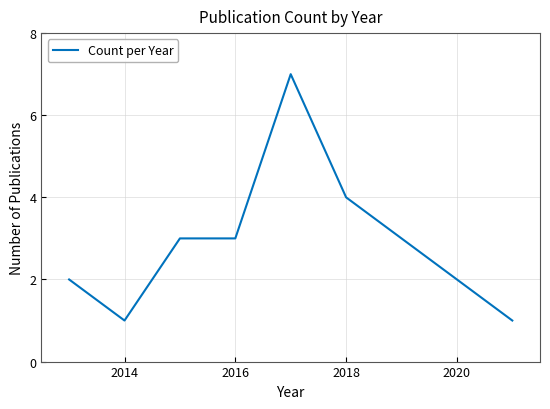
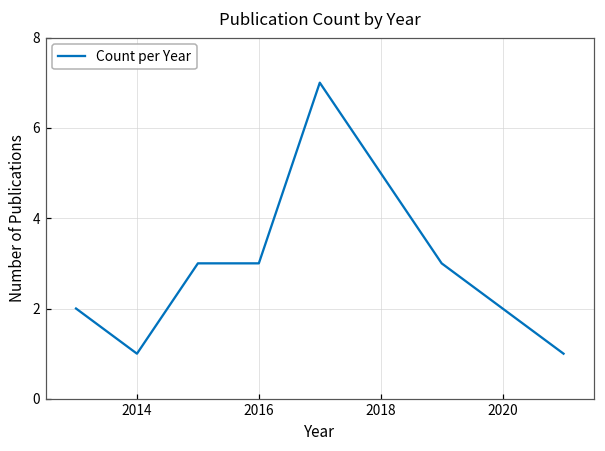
  {
    "2014": 1,
    "2016": 3,
-   "2018": 4
+   "2018": 5
  }
